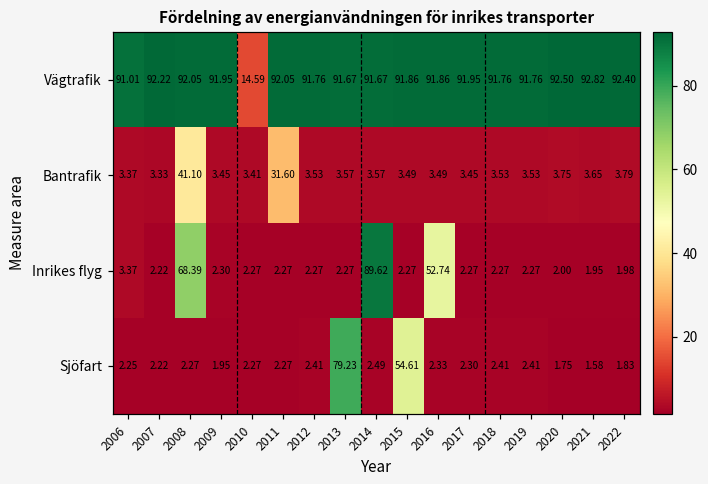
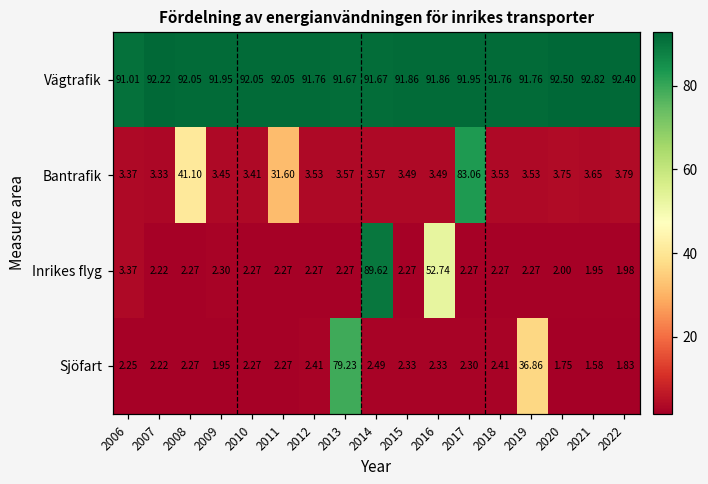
  {
    "Vägtrafik": {
      "2006": 91.01,
      "2007": 92.22,
      "2008": 92.05,
      "2009": 91.95,
-     "2010": 14.59,
+     "2010": 92.05,
      "2011": 92.05,
      "2012": 91.76,
      "2013": 91.67,
      "2014": 91.67,
      "2015": 91.86,
      "2016": 91.86,
      "2017": 91.95,
      "2018": 91.76,
      "2019": 91.76,
      "2020": 92.50,
      "2021": 92.82,
      "2022": 92.40
    },
    "Bantrafik": {
      "2006": 3.37,
      "2007": 3.33,
      "2008": 41.10,
      "2009": 3.45,
      "2010": 3.41,
      "2011": 31.60,
      "2012": 3.53,
      "2013": 3.57,
      "2014": 3.57,
      "2015": 3.49,
      "2016": 3.49,
-     "2017": 3.45,
+     "2017": 83.06,
      "2018": 3.53,
      "2019": 3.53,
      "2020": 3.75,
      "2021": 3.65,
      "2022": 3.79
    },
    "Inrikes flyg": {
      "2006": 3.37,
      "2007": 2.22,
-     "2008": 68.39,
+     "2008": 2.27,
      "2009": 2.30,
      "2010": 2.27,
      "2011": 2.27,
      "2012": 2.27,
      "2013": 2.27,
      "2014": 89.62,
      "2015": 2.27,
      "2016": 52.74,
      "2017": 2.27,
      "2018": 2.27,
      "2019": 2.27,
      "2020": 2.00,
      "2021": 1.95,
      "2022": 1.98
    },
    "Sjöfart": {
      "2006": 2.25,
      "2007": 2.22,
      "2008": 2.27,
      "2009": 1.95,
      "2010": 2.27,
      "2011": 2.27,
      "2012": 2.41,
      "2013": 79.23,
      "2014": 2.49,
-     "2015": 54.61,
+     "2015": 2.33,
      "2016": 2.33,
      "2017": 2.30,
      "2018": 2.41,
-     "2019": 2.41,
+     "2019": 36.86,
      "2020": 1.75,
      "2021": 1.58,
      "2022": 1.83
    }
  }
